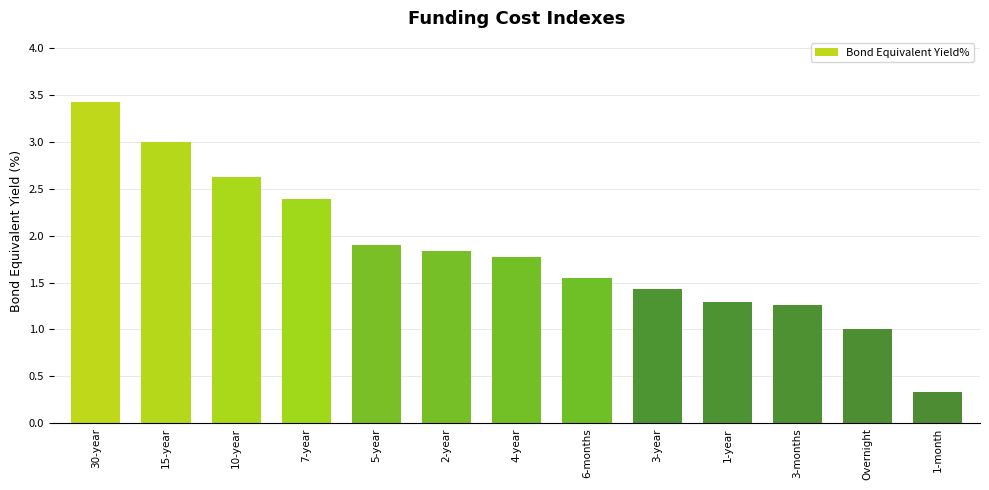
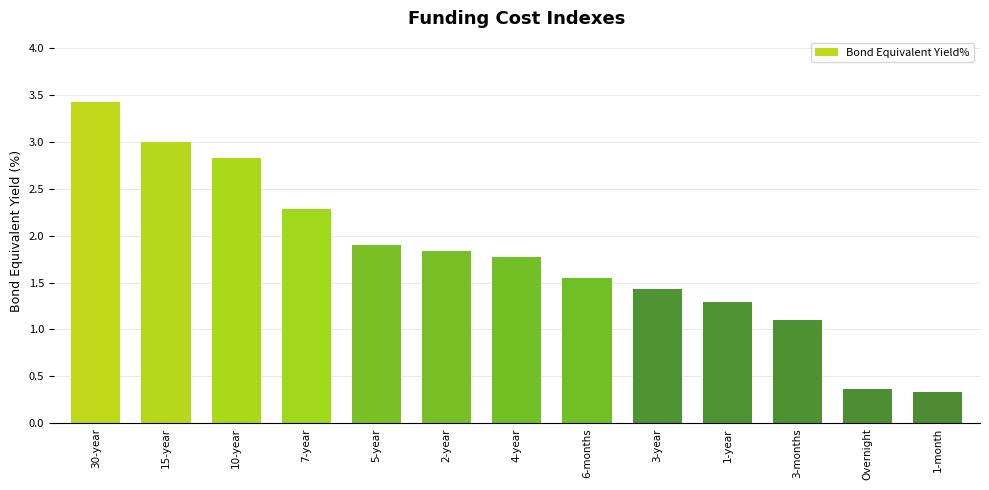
  {
    "30-year": 3.4,
    "15-year": 3.0,
-   "10-year": 2.6,
-   "7-year": 2.4,
+   "10-year": 2.8,
+   "7-year": 2.3,
    "5-year": 1.9,
    "2-year": 1.8,
    "4-year": 1.8,
    "6-months": 1.6,
    "3-year": 1.4,
    "1-year": 1.3,
-   "3-months": 1.3,
-   "Overnight": 1.0,
+   "3-months": 1.1,
+   "Overnight": 0.4,
    "1-month": 0.3
  }
